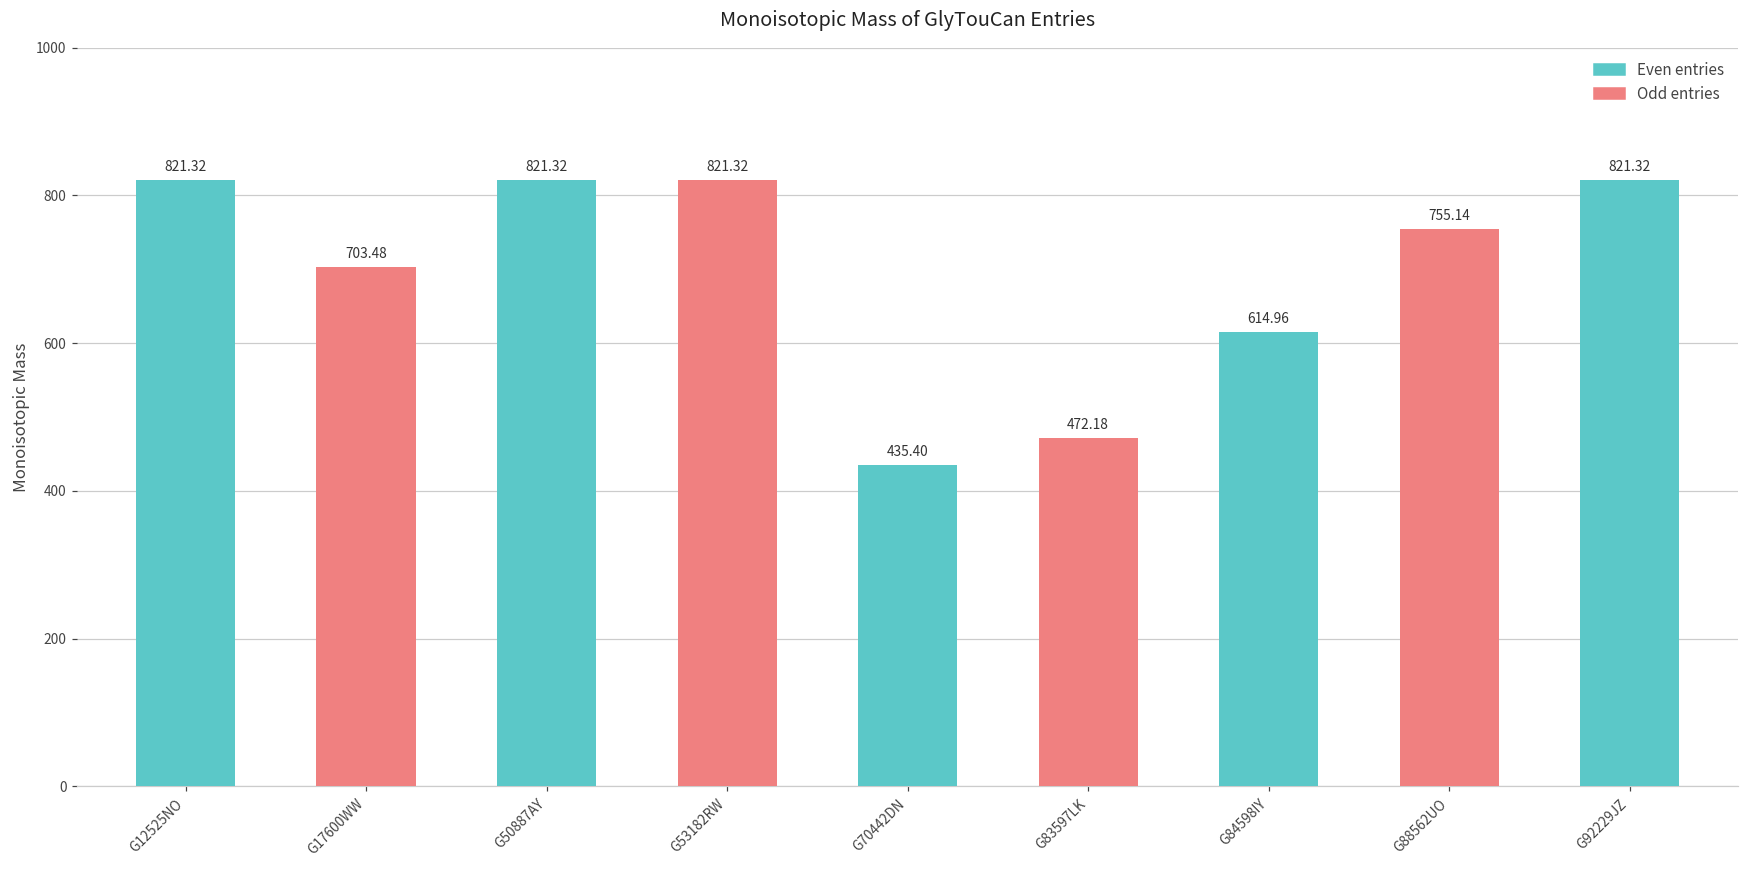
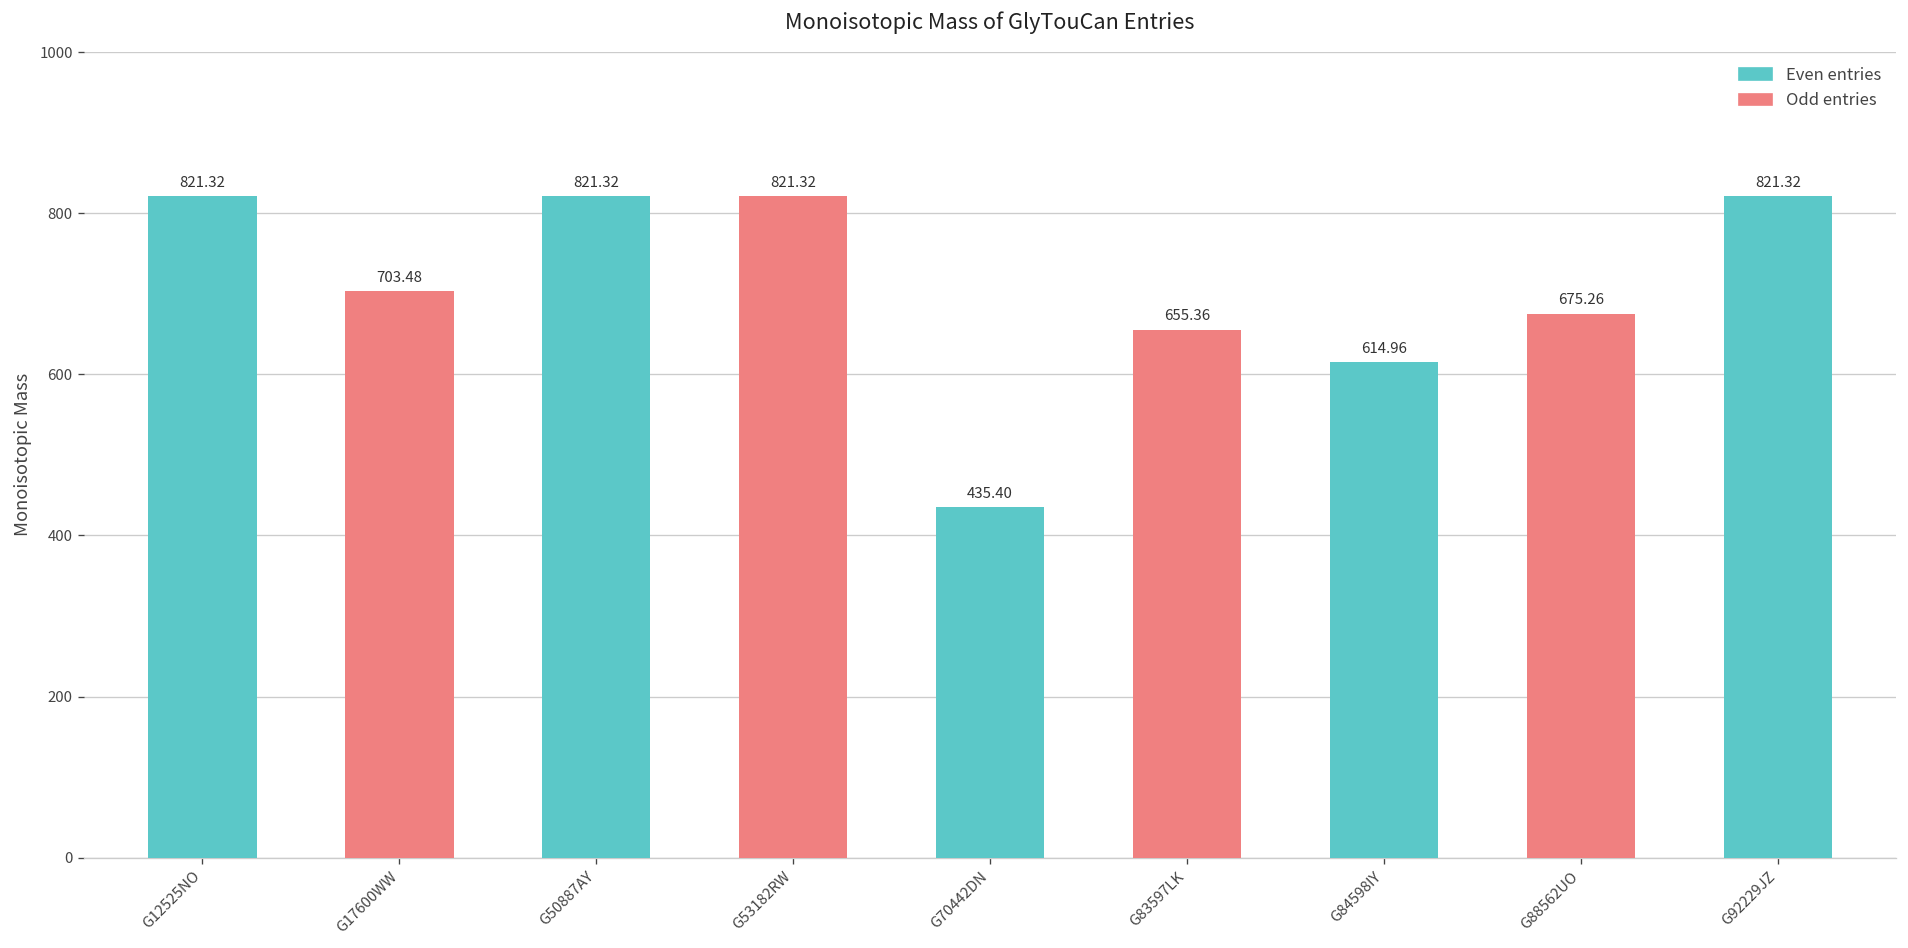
  {
    "Even entries": {
      "G12525NO": 821.32,
      "G50887AY": 821.32,
      "G70442DN": 435.40,
      "G84598IY": 614.96,
      "G92229JZ": 821.32
    },
    "Odd entries": {
      "G17600WW": 703.48,
      "G53182RW": 821.32,
-     "G83597LK": 472.18,
-     "G88562UO": 755.14
+     "G83597LK": 655.36,
+     "G88562UO": 675.26
    }
  }
